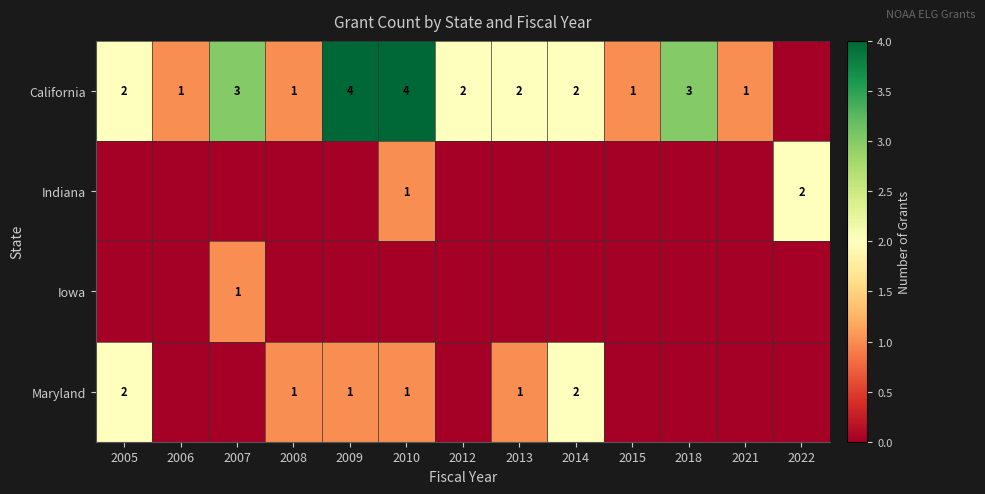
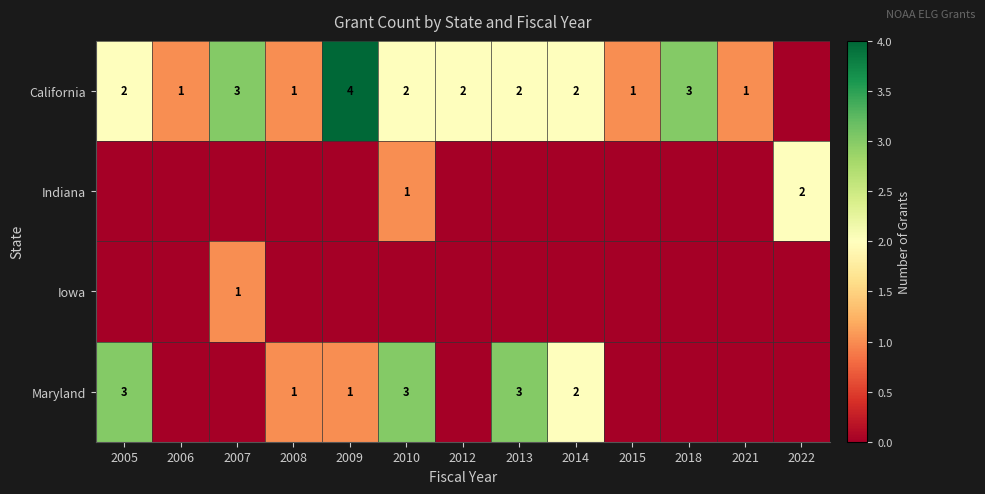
  {
    "California": {
      "2005": 2,
      "2006": 1,
      "2007": 3,
      "2008": 1,
      "2009": 4,
-     "2010": 4,
+     "2010": 2,
      "2012": 2,
      "2013": 2,
      "2014": 2,
      "2015": 1,
      "2018": 3,
      "2021": 1
    },
    "Indiana": {
      "2010": 1,
      "2022": 2
    },
    "Iowa": {
      "2007": 1
    },
    "Maryland": {
-     "2005": 2,
+     "2005": 3,
      "2008": 1,
      "2009": 1,
-     "2010": 1,
-     "2013": 1,
+     "2010": 3,
+     "2013": 3,
      "2014": 2
    }
  }
